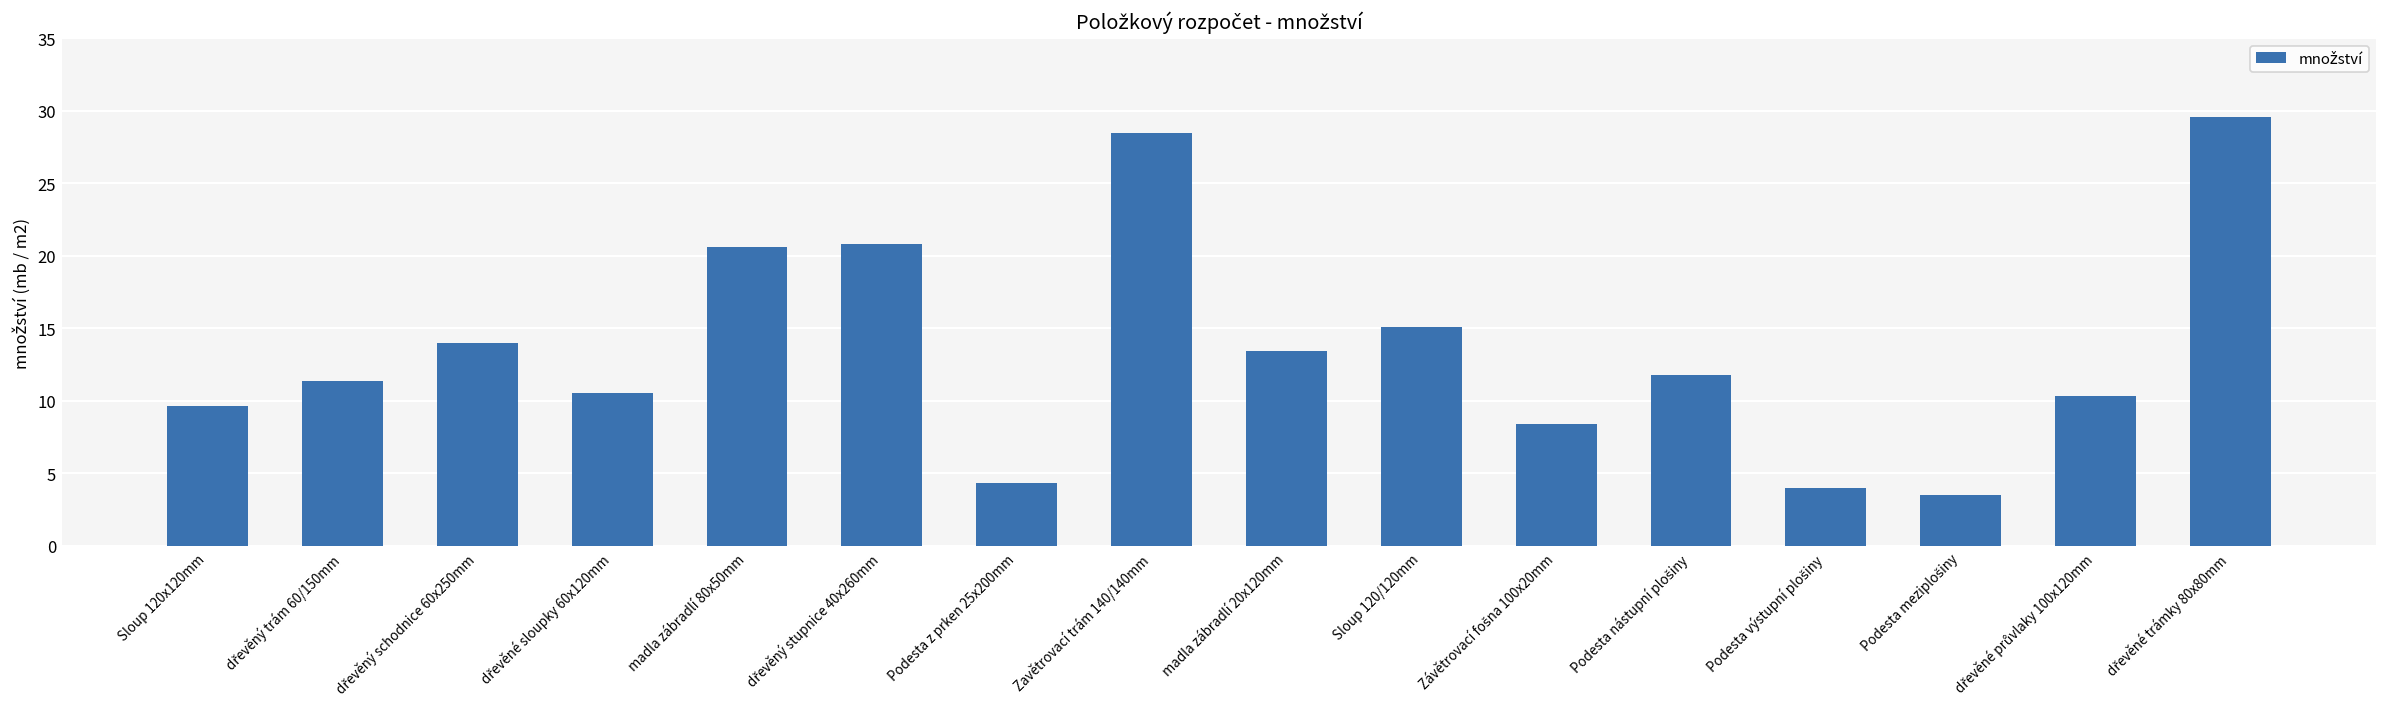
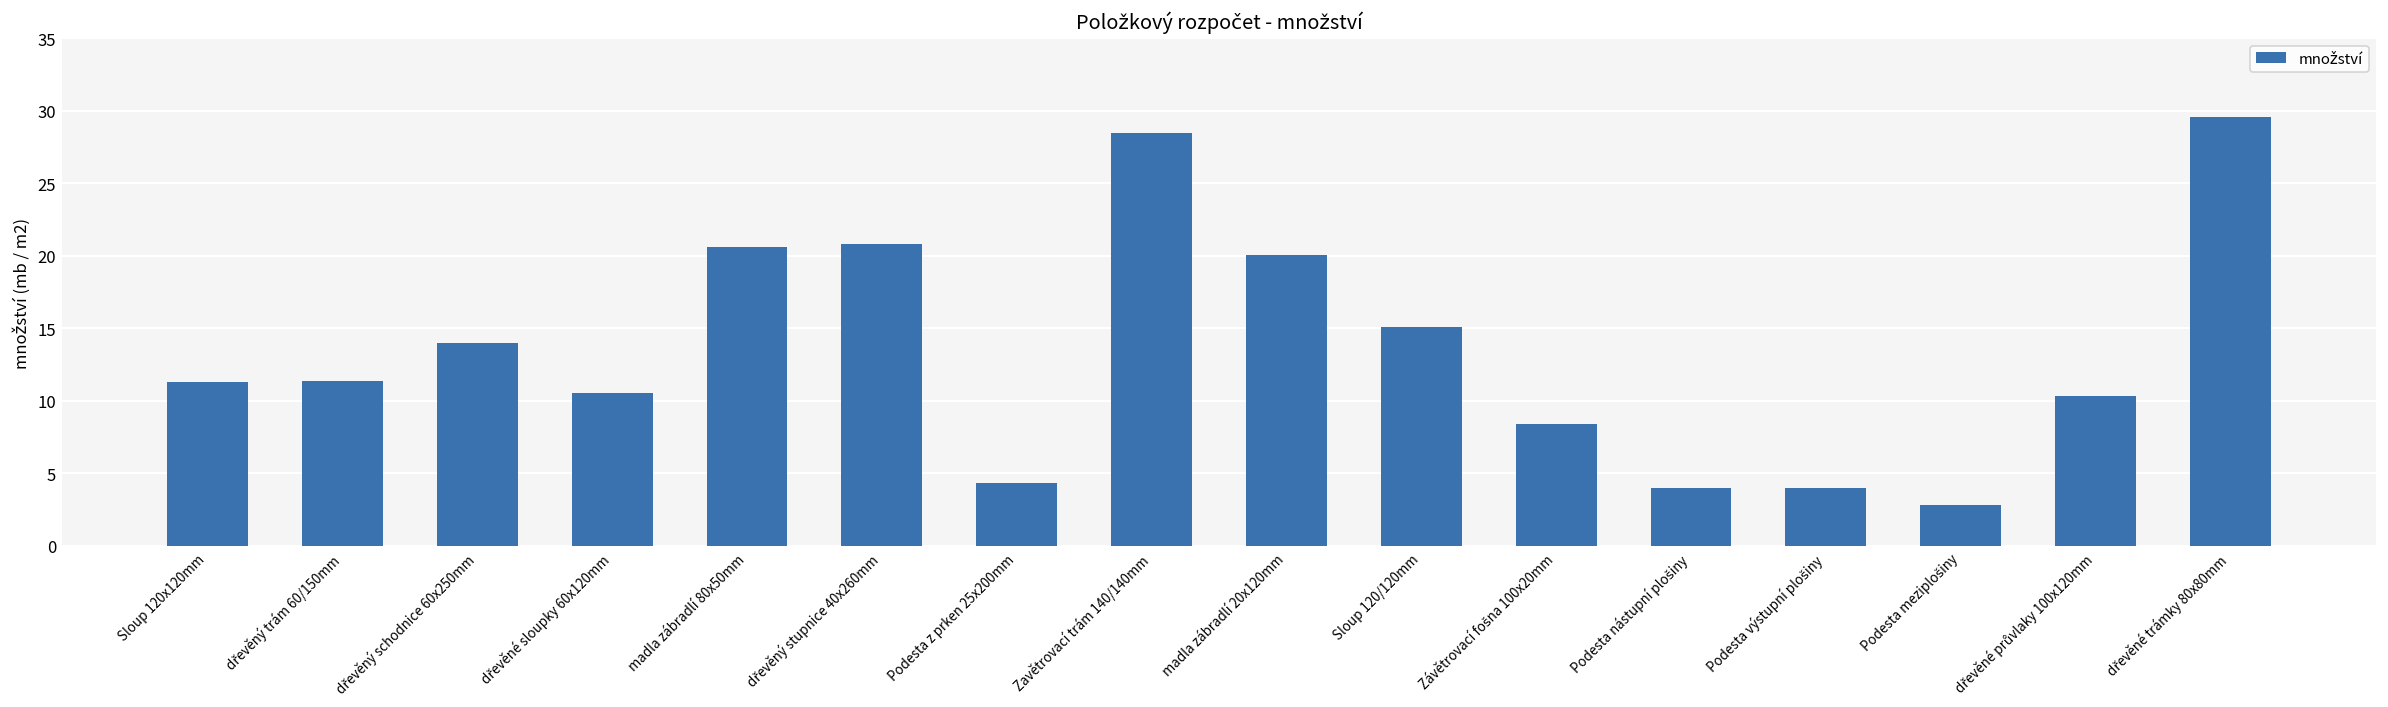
  {
-   "Sloup 120x120mm": 9.6,
+   "Sloup 120x120mm": 11.3,
    "dřevěný trám 60/150mm": 11.4,
    "dřevěný schodnice 60x250mm": 14.0,
    "dřevěné sloupky 60x120mm": 10.5,
    "madla zábradlí 80x50mm": 20.6,
    "dřevěný stupnice 40x260mm": 20.8,
    "Podesta z prken 25x200mm": 4.3,
    "Zavětrovací trám 140/140mm": 28.5,
-   "madla zábradlí 20x120mm": 13.4,
+   "madla zábradlí 20x120mm": 20.1,
    "Sloup 120/120mm": 15.1,
    "Závětrovací fošna 100x20mm": 8.4,
-   "Podesta nástupní plošiny": 11.8,
+   "Podesta nástupní plošiny": 4.0,
    "Podesta výstupní plošiny": 4.0,
-   "Podesta meziplošiny": 3.5,
+   "Podesta meziplošiny": 2.8,
    "dřevěné průvlaky 100x120mm": 10.3,
    "dřevěné trámky 80x80mm": 29.6
  }
